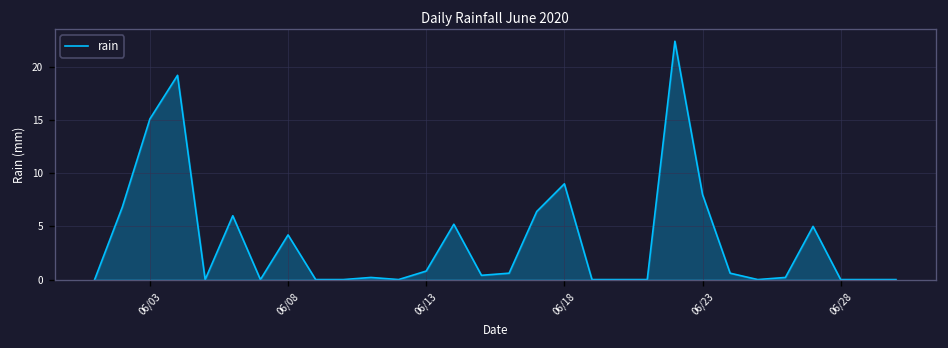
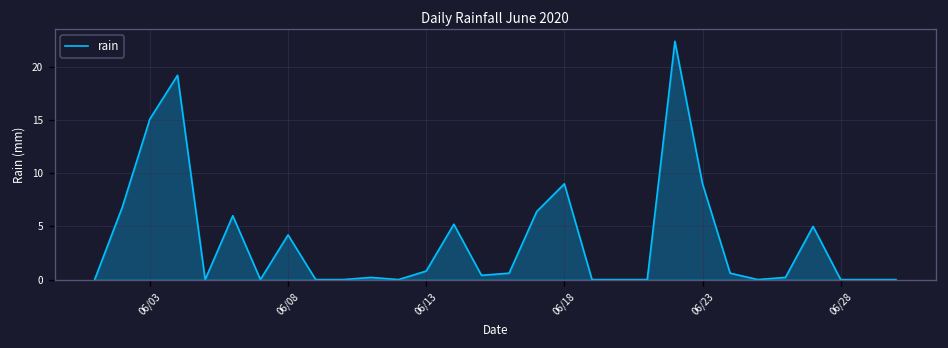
  {
    "06/03": 15,
    "06/08": 4,
    "06/13": 1,
    "06/18": 9,
-   "06/23": 8,
+   "06/23": 9,
    "06/28": 0
  }
